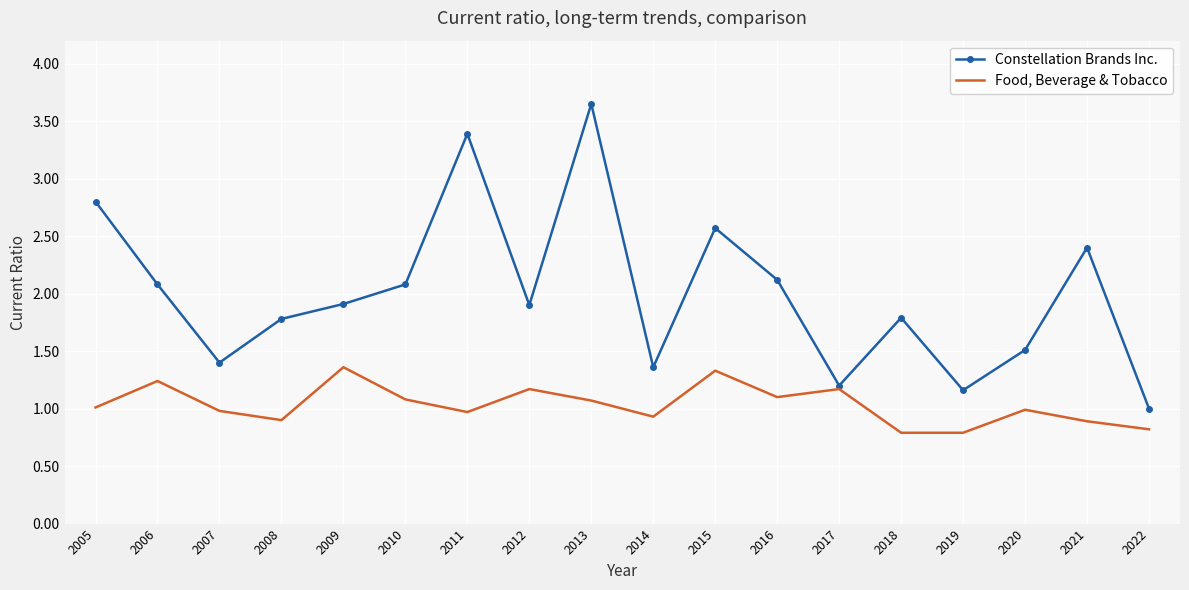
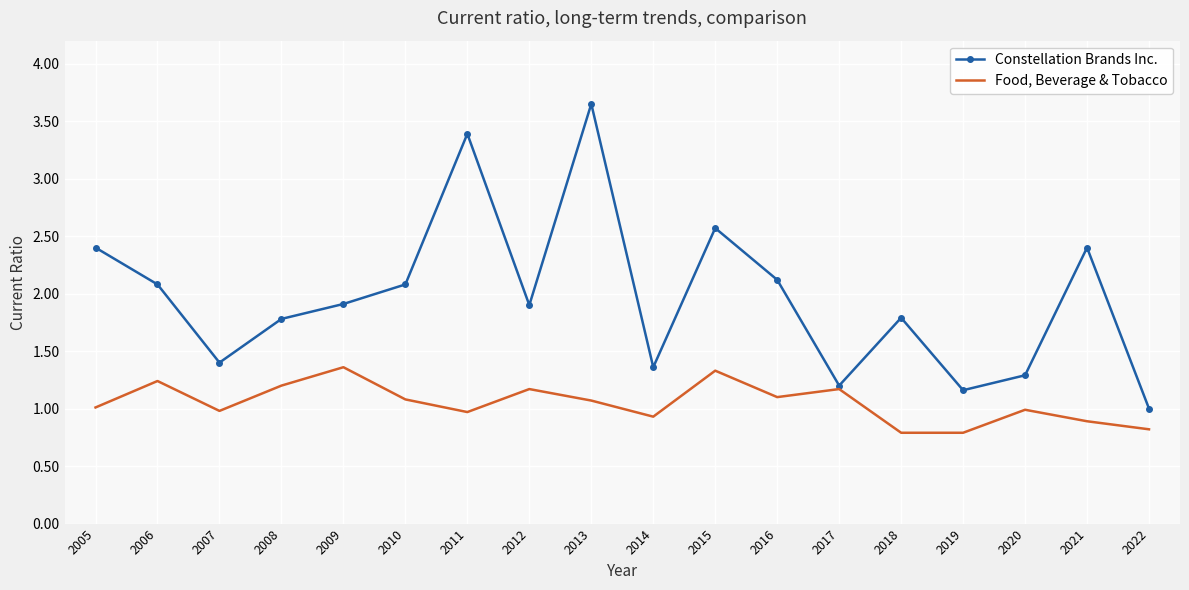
  {
    "Constellation Brands Inc.": {
-     "2005": 2.8,
+     "2005": 2.4,
      "2006": 2.08,
      "2007": 1.40,
      "2008": 1.78,
      "2009": 1.91,
      "2010": 2.08,
      "2011": 3.39,
      "2012": 1.90,
      "2013": 3.65,
      "2014": 1.36,
      "2015": 2.57,
      "2016": 2.12,
      "2017": 1.20,
      "2018": 1.79,
      "2019": 1.16,
-     "2020": 1.51,
+     "2020": 1.29,
      "2021": 2.40,
      "2022": 1.00
    },
    "Food, Beverage & Tobacco": {
      "2005": 1.0,
      "2006": 1.24,
      "2007": 1.0,
-     "2008": 0.9,
+     "2008": 1.2,
      "2009": 1.36,
      "2010": 1.1,
      "2011": 0.97,
      "2012": 1.17,
      "2013": 1.07,
      "2014": 0.93,
      "2015": 1.33,
      "2016": 1.1,
      "2017": 1.17,
      "2018": 0.8,
      "2019": 0.8,
      "2020": 1.0,
      "2021": 0.9,
      "2022": 0.8
    }
  }
